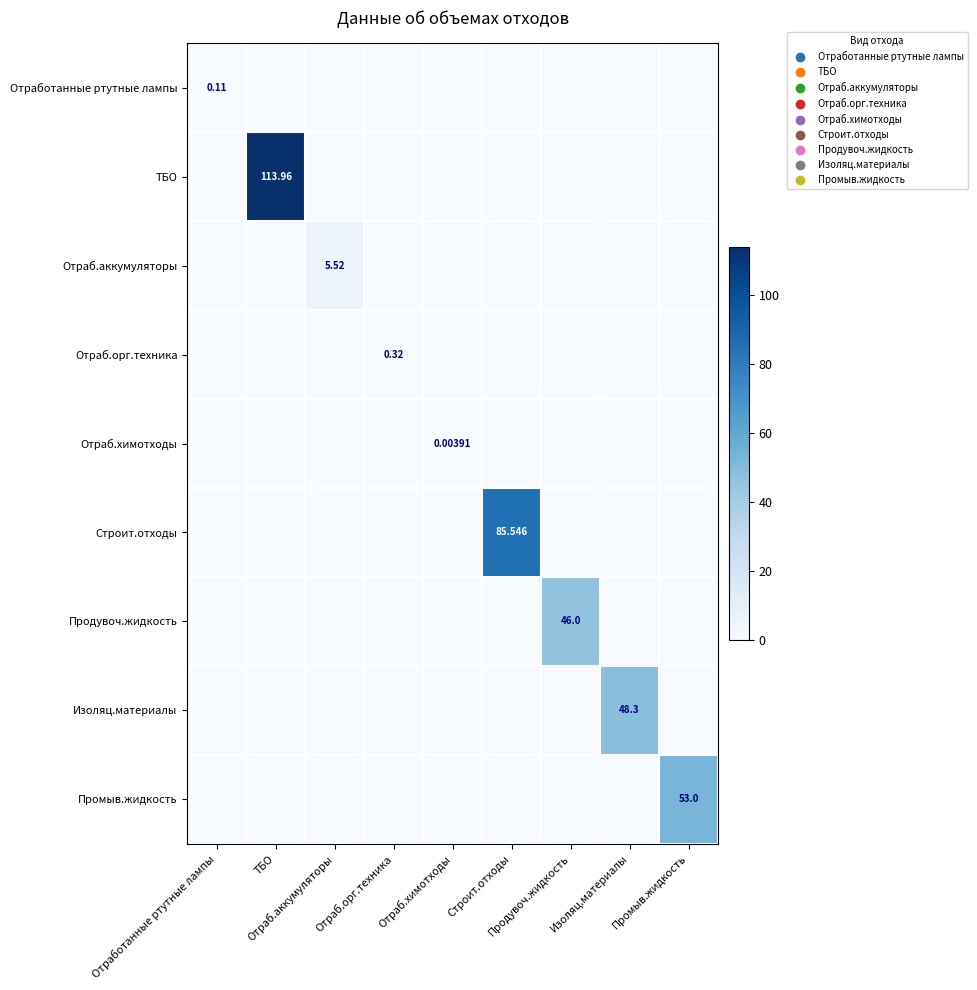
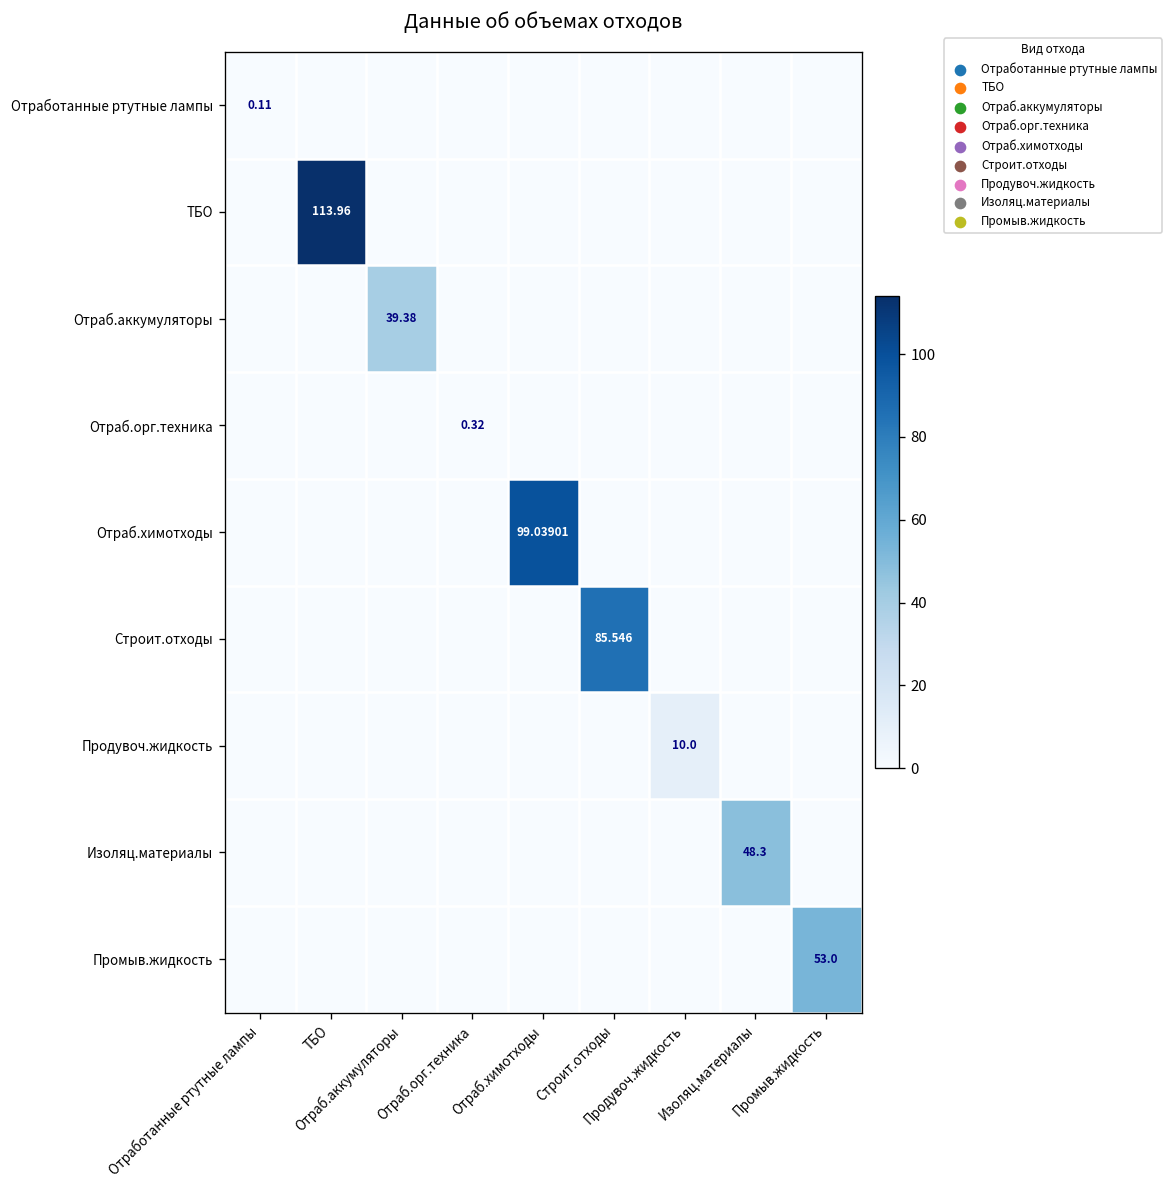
  {
    "Отработанные ртутные лампы": {
      "Отработанные ртутные лампы": 0.11
    },
    "ТБО": {
      "ТБО": 113.96
    },
    "Отраб.аккумуляторы": {
-     "Отраб.аккумуляторы": 5.52
+     "Отраб.аккумуляторы": 39.38
    },
    "Отраб.орг.техника": {
      "Отраб.орг.техника": 0.32
    },
    "Отраб.химотходы": {
-     "Отраб.химотходы": 0.00391
+     "Отраб.химотходы": 99.03901
    },
    "Строит.отходы": {
      "Строит.отходы": 85.546
    },
    "Продувоч.жидкость": {
-     "Продувоч.жидкость": 46.0
+     "Продувоч.жидкость": 10.0
    },
    "Изоляц.материалы": {
      "Изоляц.материалы": 48.3
    },
    "Промыв.жидкость": {
      "Промыв.жидкость": 53.0
    }
  }
